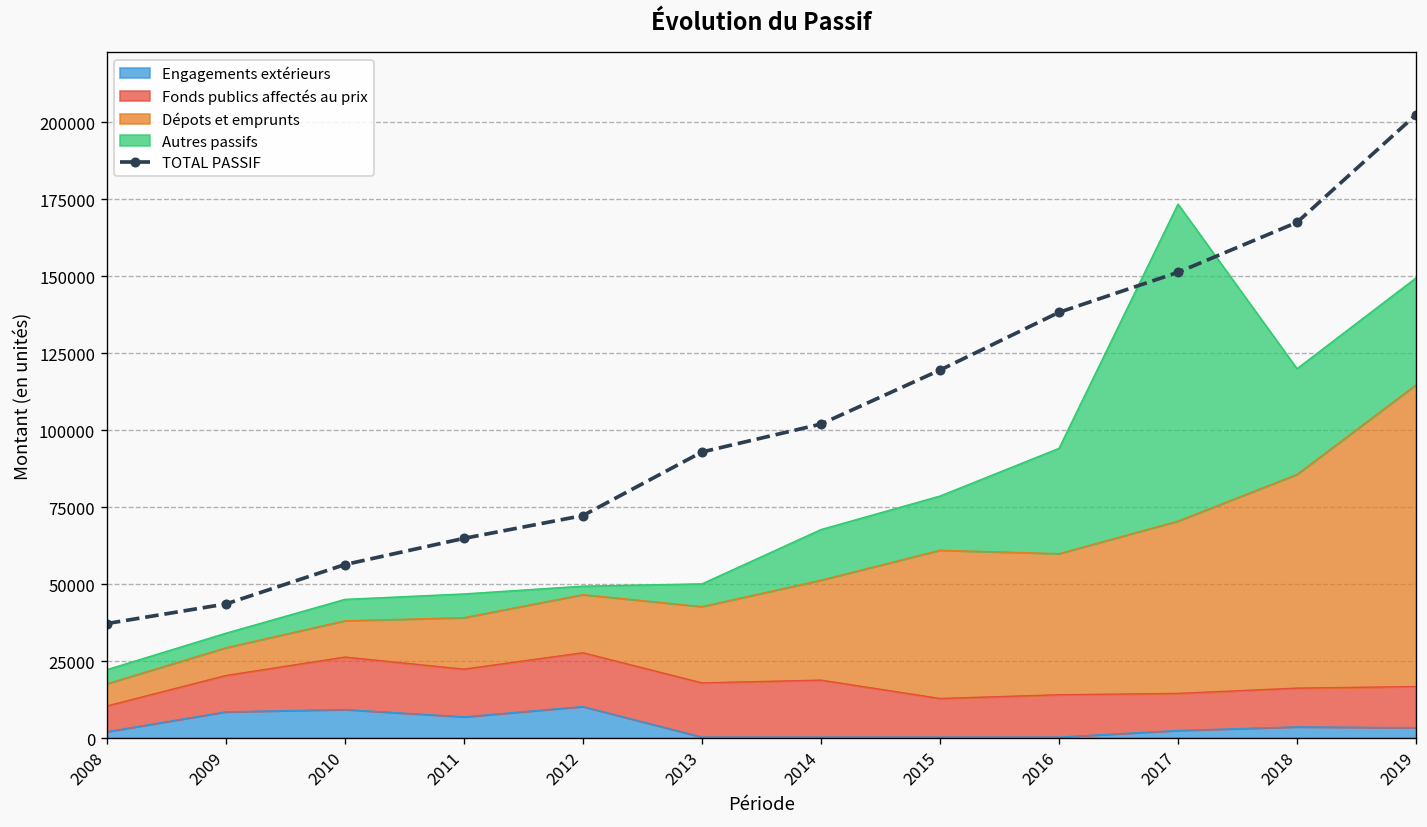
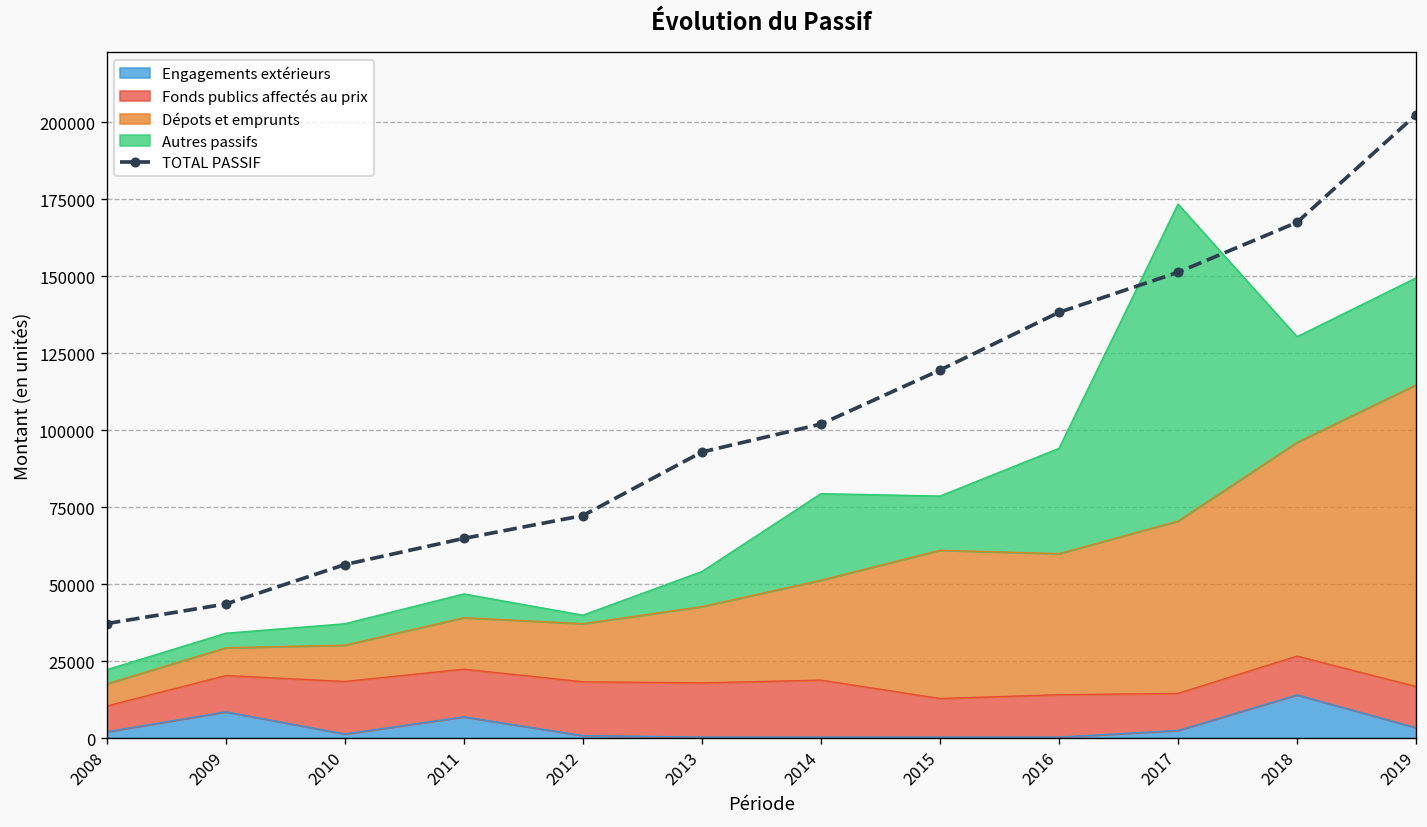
  {
    "Engagements extérieurs": {
      "2008": 2000,
      "2009": 9000,
-     "2010": 9000,
+     "2010": 1000,
      "2011": 7000,
-     "2012": 10000,
+     "2012": 1000,
      "2013": 0,
      "2014": 0,
      "2015": 0,
      "2016": 0,
      "2017": 2000,
-     "2018": 4000,
+     "2018": 14000,
      "2019": 3000
    },
    "Autres passifs": {
      "2008": 5000,
      "2009": 5000,
      "2010": 7000,
      "2011": 8000,
      "2012": 3000,
-     "2013": 7000,
-     "2014": 16000,
+     "2013": 11000,
+     "2014": 28000,
      "2015": 18000,
      "2016": 34000,
      "2017": 103000,
      "2018": 34000,
      "2019": 35000
    },
    "TOTAL PASSIF": {
      "2008": 37000,
      "2009": 44000,
      "2010": 56000,
      "2011": 65000,
      "2012": 72000,
      "2013": 93000,
      "2014": 102000,
      "2015": 119000,
      "2016": 138000,
      "2017": 151000,
      "2018": 167000,
      "2019": 202000
    }
  }
